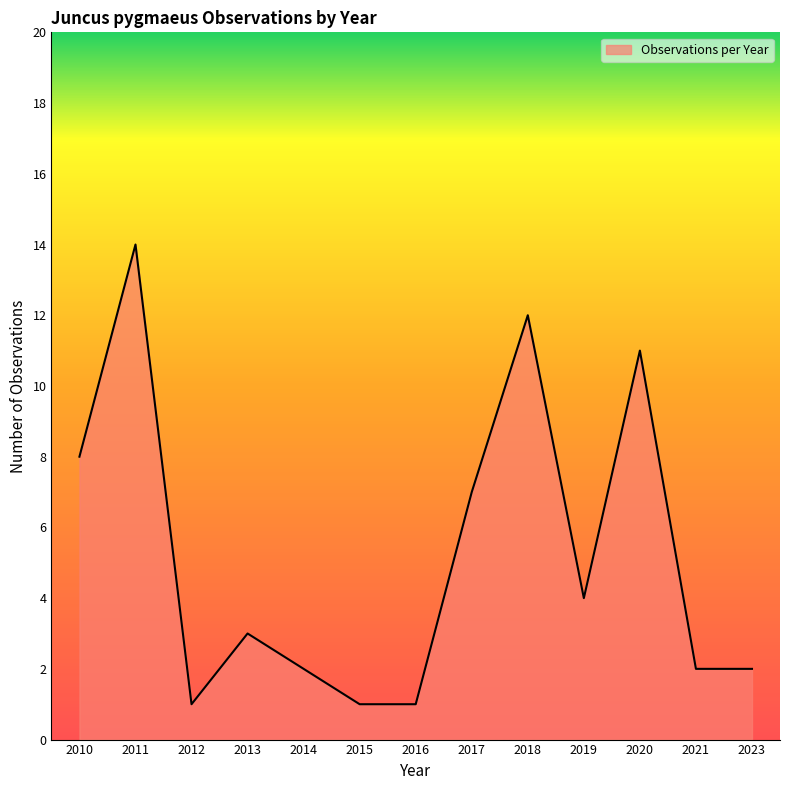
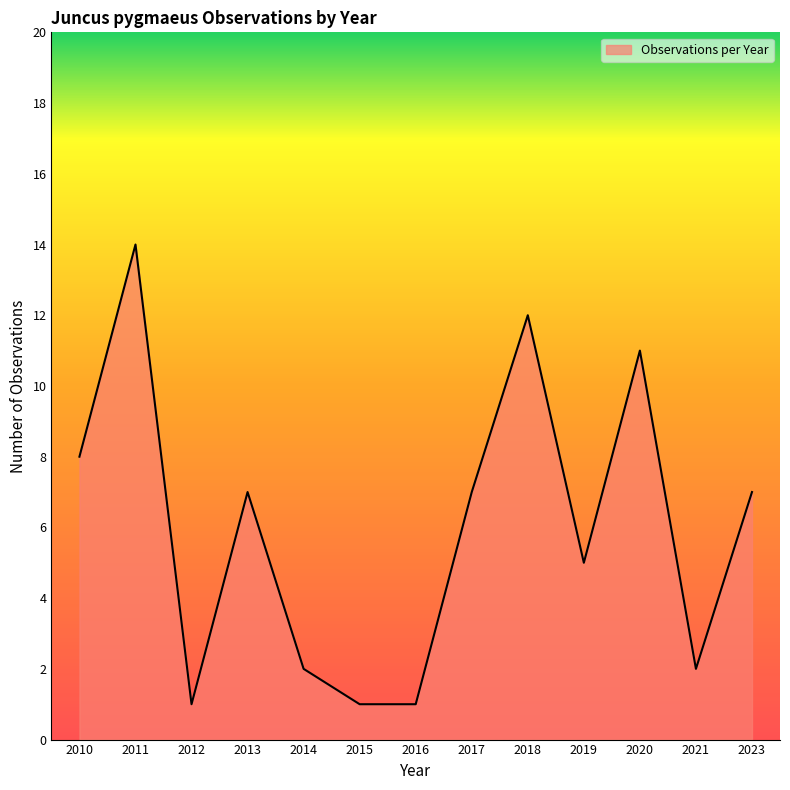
  {
    "2010": 8,
    "2011": 14,
    "2012": 1,
-   "2013": 3,
+   "2013": 7,
    "2014": 2,
    "2015": 1,
    "2016": 1,
    "2017": 7,
    "2018": 12,
-   "2019": 4,
+   "2019": 5,
    "2020": 11,
    "2021": 2,
-   "2023": 2
+   "2023": 7
  }
